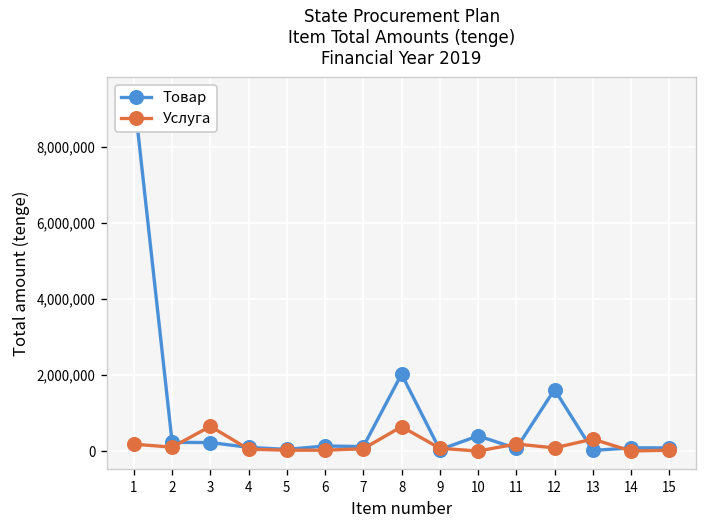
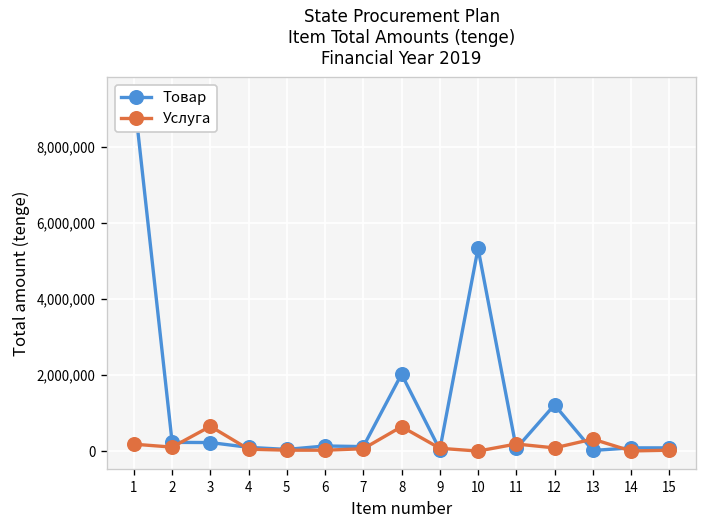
  {
    "Товар": {
      "2": "200,000",
      "3": "200,000",
      "6": "100,000",
      "8": "2,000,000",
-     "10": "400,000",
+     "10": "5,300,000",
      "11": "100,000",
-     "12": "1,600,000",
+     "12": "1,200,000",
      "13": "0",
      "14": "100,000"
    },
    "Услуга": {
      "1": "200,000",
      "2": "100,000",
      "3": "700,000",
      "6": "0",
      "8": "600,000",
      "10": "0",
      "11": "200,000",
      "12": "100,000",
      "13": "300,000",
      "14": "0"
    }
  }
